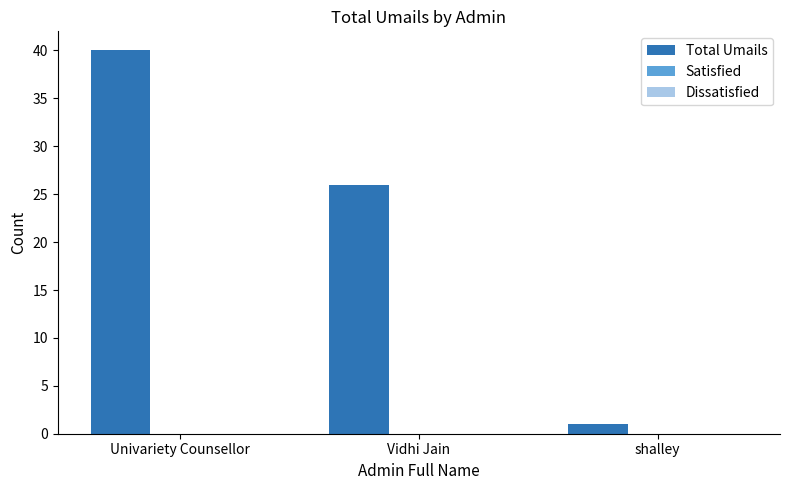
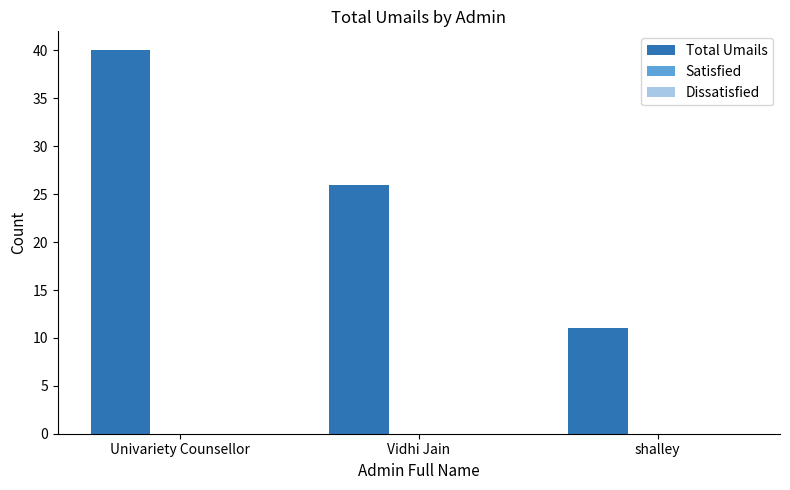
  {
    "Total Umails": {
      "Univariety Counsellor": 40,
      "Vidhi Jain": 26,
-     "shalley": 1
+     "shalley": 11
    },
    "Satisfied": {
      "Univariety Counsellor": 0,
      "Vidhi Jain": 0,
      "shalley": 0
    },
    "Dissatisfied": {
      "Univariety Counsellor": 0,
      "Vidhi Jain": 0,
      "shalley": 0
    }
  }
